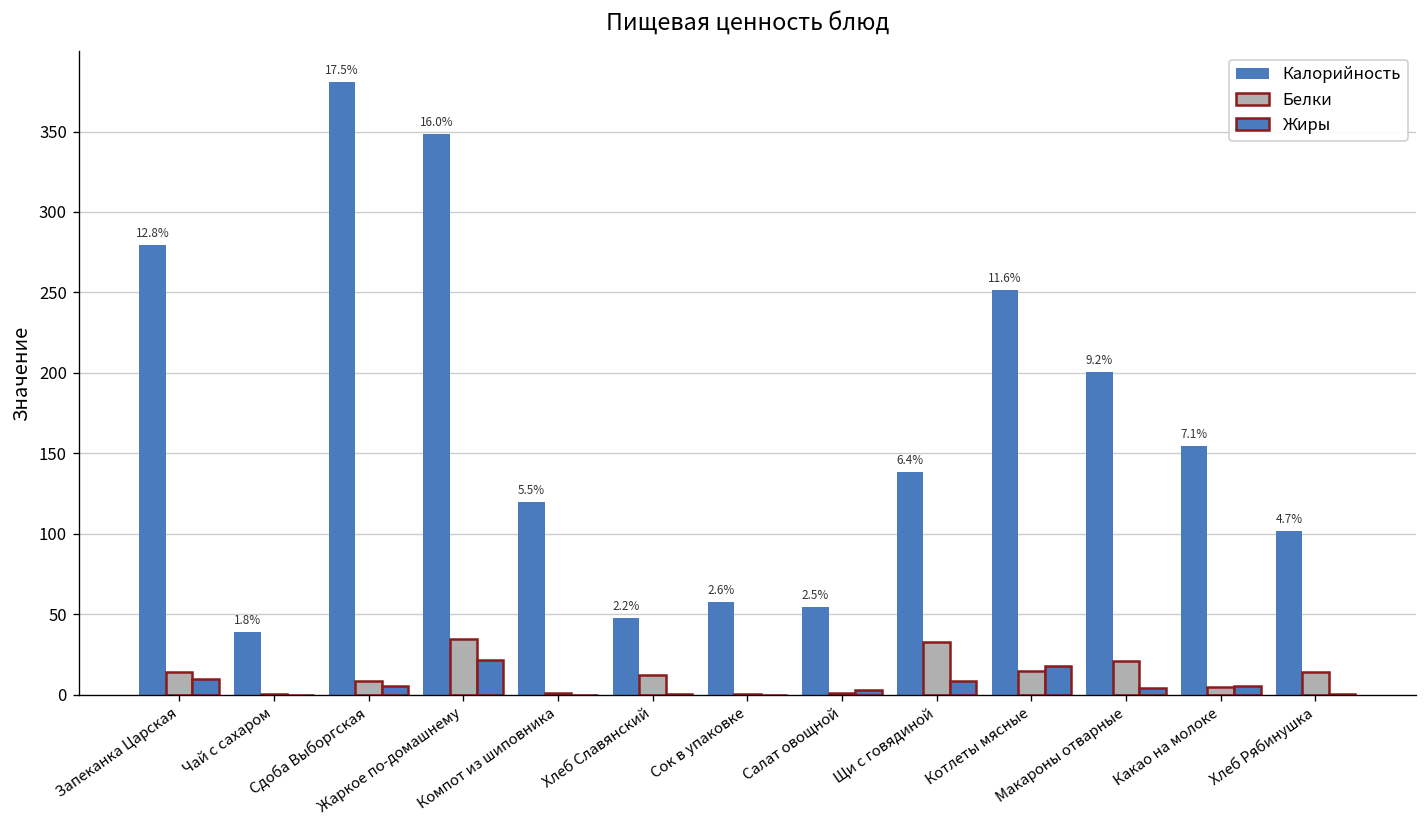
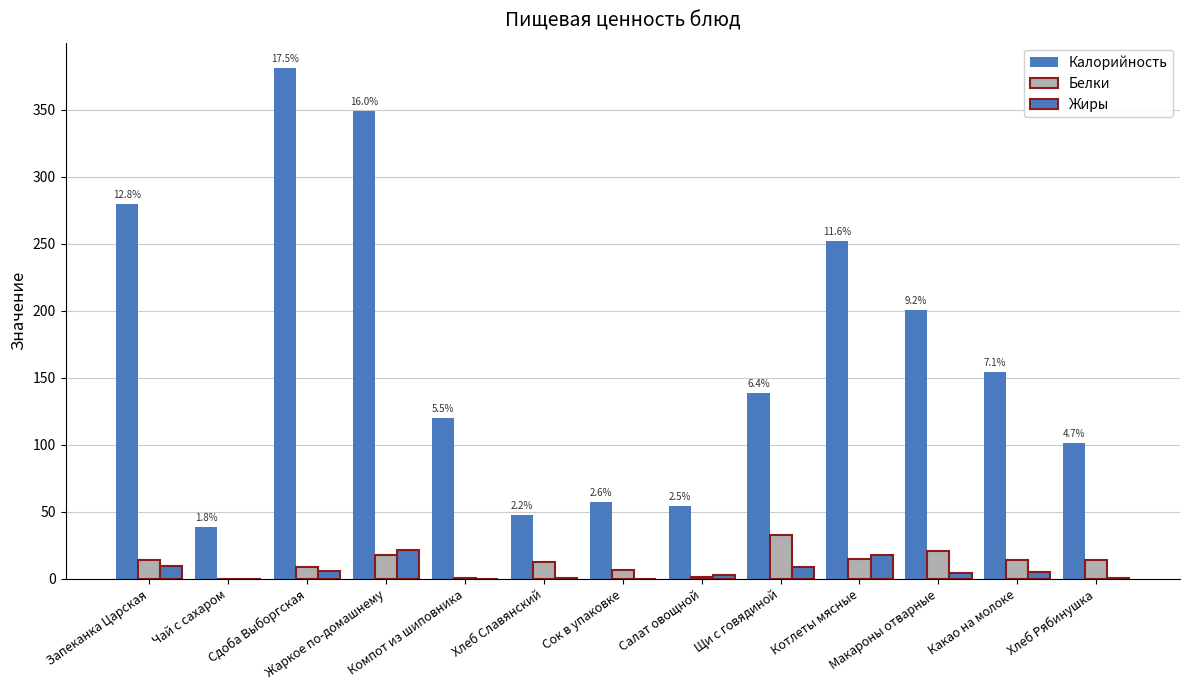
  {
    "Белки": {
      "Запеканка Царская": 14,
      "Сдоба Выборгская": 9,
-     "Жаркое по-домашнему": 35,
+     "Жаркое по-домашнему": 18,
      "Хлеб Славянский": 12,
-     "Сок в упаковке": 0,
+     "Сок в упаковке": 6,
      "Щи с говядиной": 33,
      "Котлеты мясные": 15,
      "Макароны отварные": 21,
-     "Какао на молоке": 5,
+     "Какао на молоке": 14,
      "Хлеб Рябинушка": 14
    }
  }
